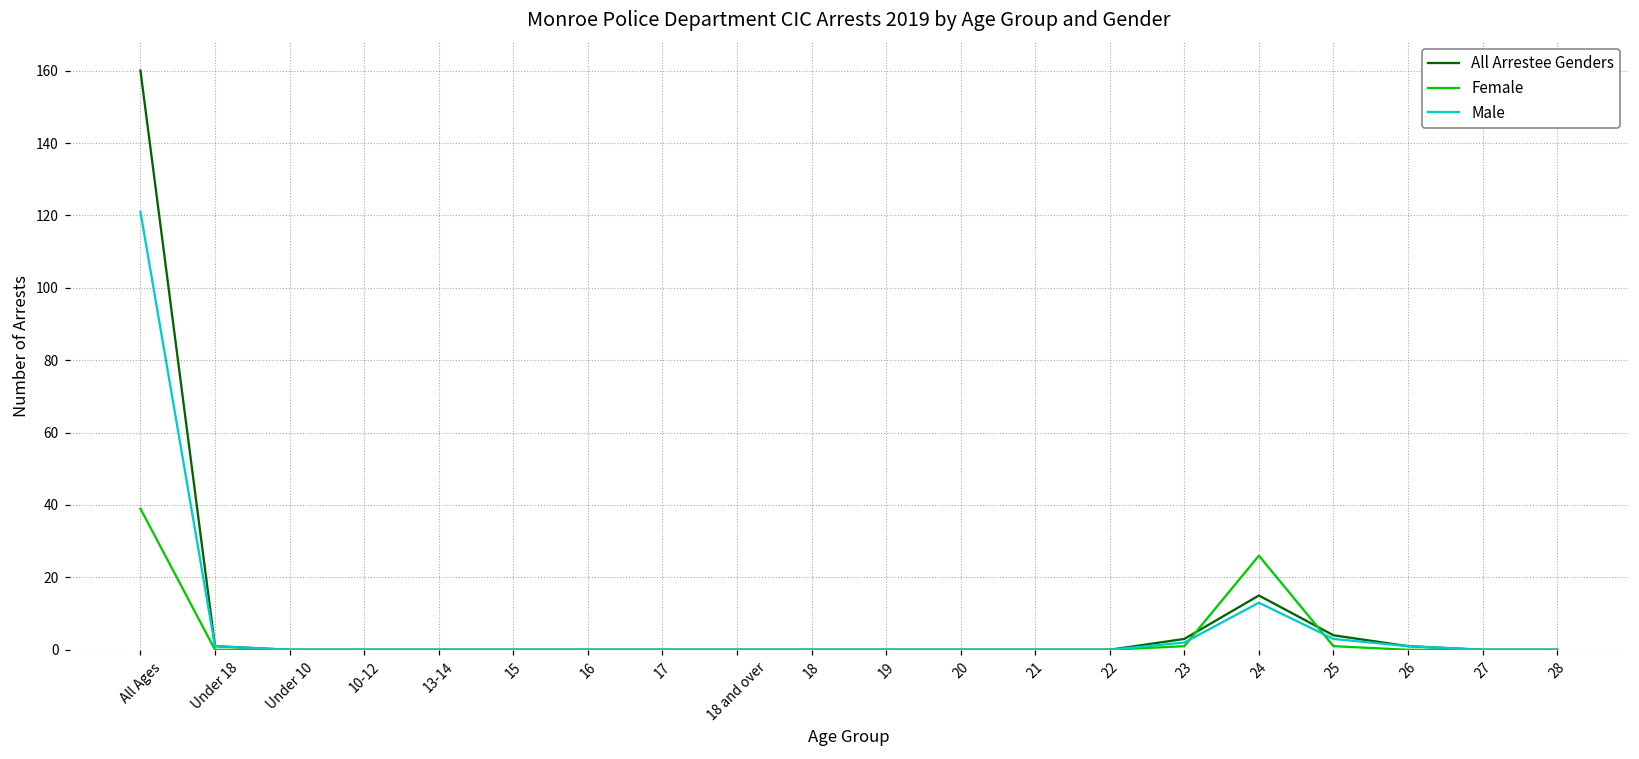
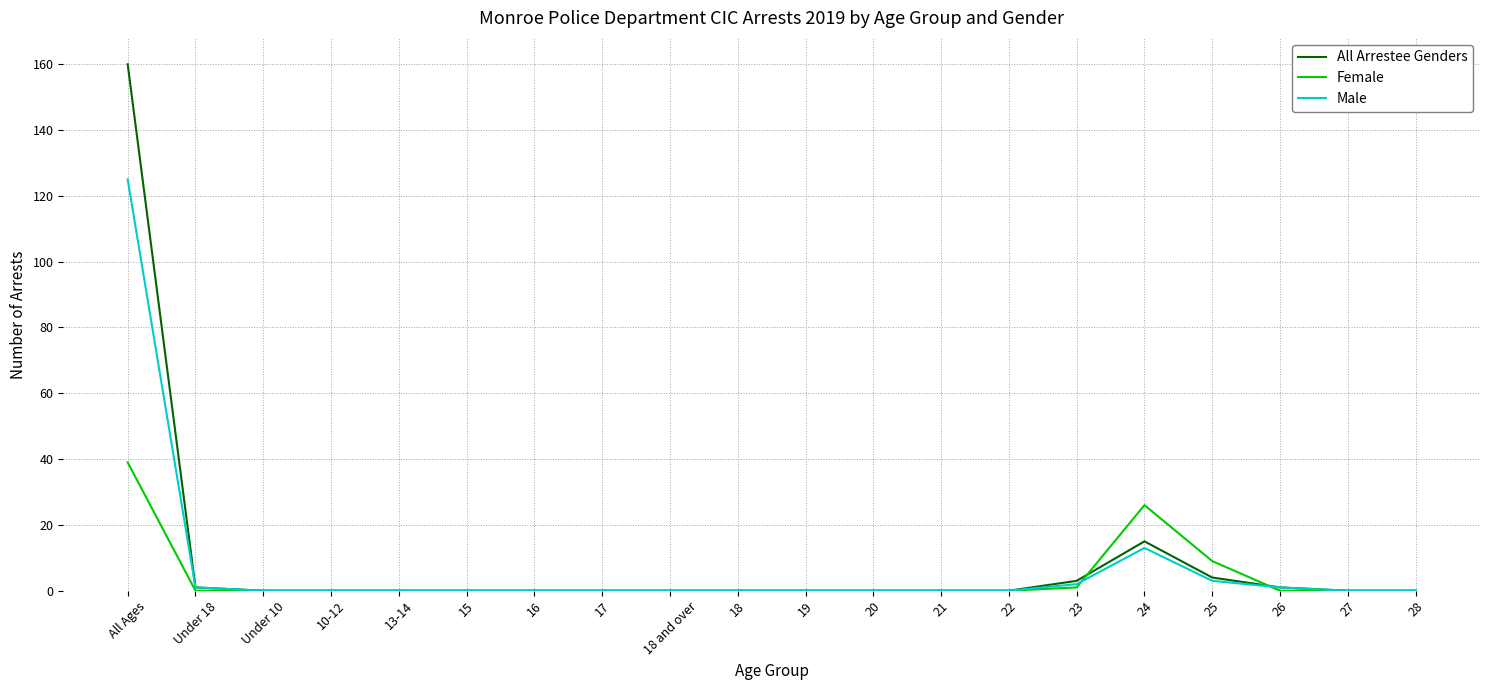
  {
    "All Arrestee Genders": {
      "All Ages": 160,
      "23": 3,
      "24": 15,
      "25": 4
    },
    "Female": {
      "All Ages": 39,
      "Under 18": 0,
      "23": 1,
      "24": 26,
-     "25": 1,
+     "25": 9,
      "26": 0
    },
    "Male": {
-     "All Ages": 121,
+     "All Ages": 125,
      "23": 2,
      "24": 13,
      "25": 3
    }
  }
